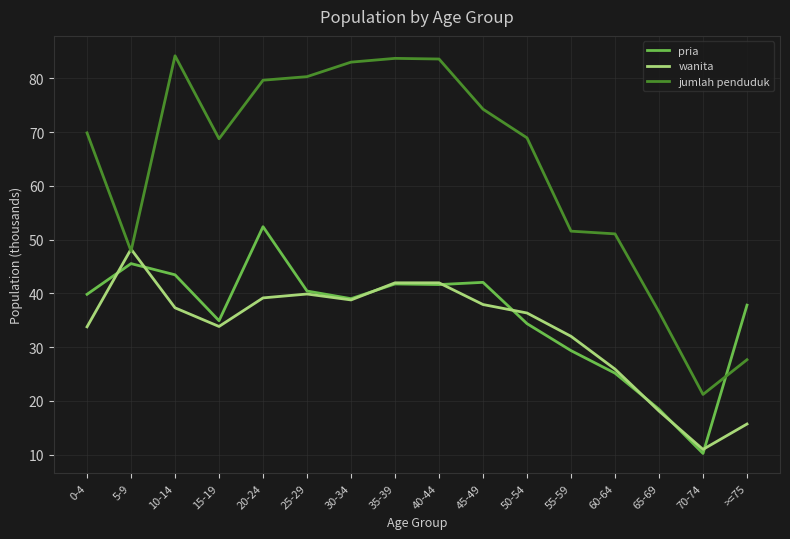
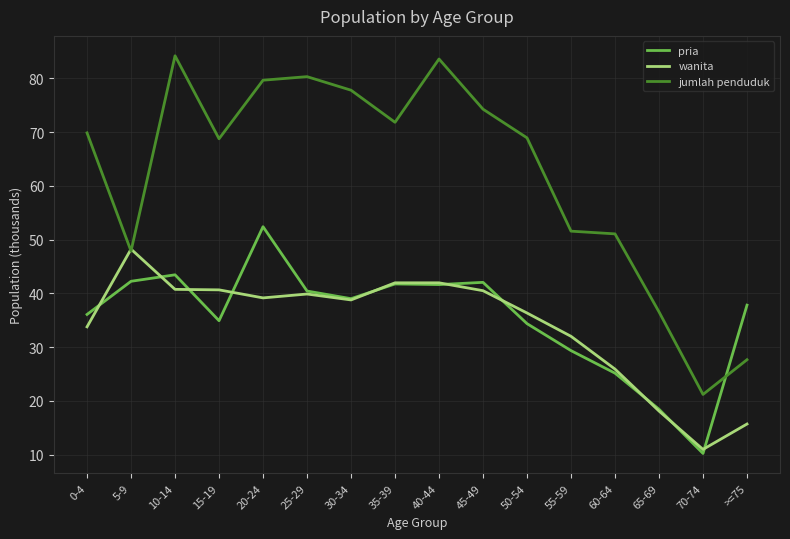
  {
    "pria": {
-     "0-4": 40,
-     "5-9": 46,
+     "0-4": 36,
+     "5-9": 42,
      "10-14": 43,
      "15-19": 35,
      "20-24": 52,
      "25-29": 40,
      "45-49": 42,
      "50-54": 34,
      "55-59": 29,
      "60-64": 25,
      "70-74": 10,
      ">=75": 38
    },
    "wanita": {
      "0-4": 34,
-     "10-14": 37,
-     "15-19": 34,
+     "10-14": 41,
+     "15-19": 41,
      "20-24": 39,
      "25-29": 40,
-     "45-49": 38,
+     "45-49": 41,
      "50-54": 36,
      "55-59": 32,
      "60-64": 26,
      "70-74": 11,
      ">=75": 16
    },
    "jumlah penduduk": {
      "0-4": 70,
      "10-14": 84,
      "15-19": 69,
      "20-24": 80,
      "25-29": 80,
-     "30-34": 83,
-     "35-39": 84,
+     "30-34": 78,
+     "35-39": 72,
      "40-44": 84,
      "45-49": 74,
      "50-54": 69,
      "55-59": 52,
      "60-64": 51,
      "65-69": 37,
      "70-74": 21,
      ">=75": 28
    }
  }
